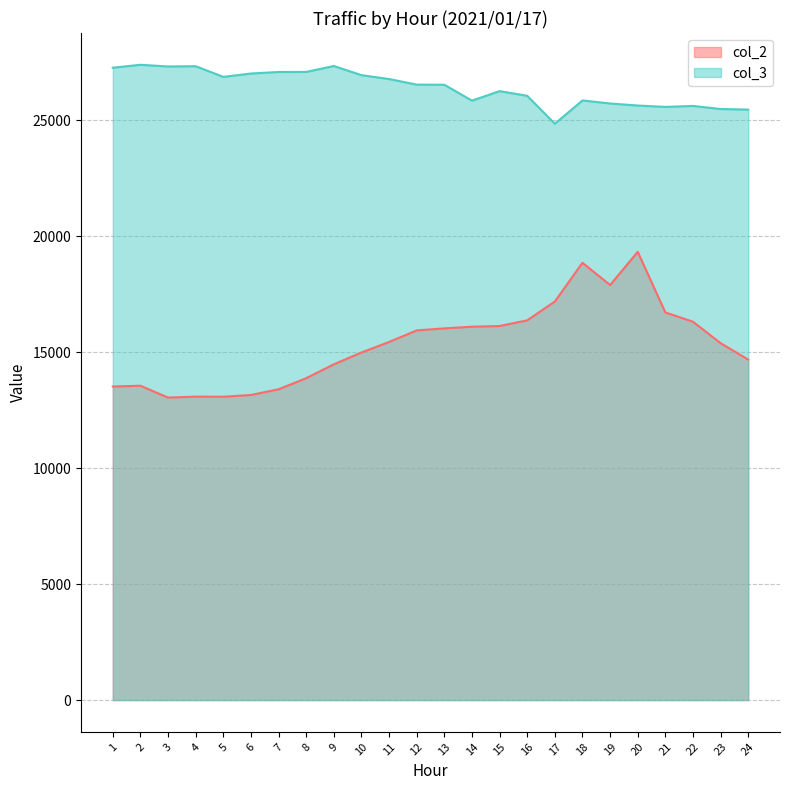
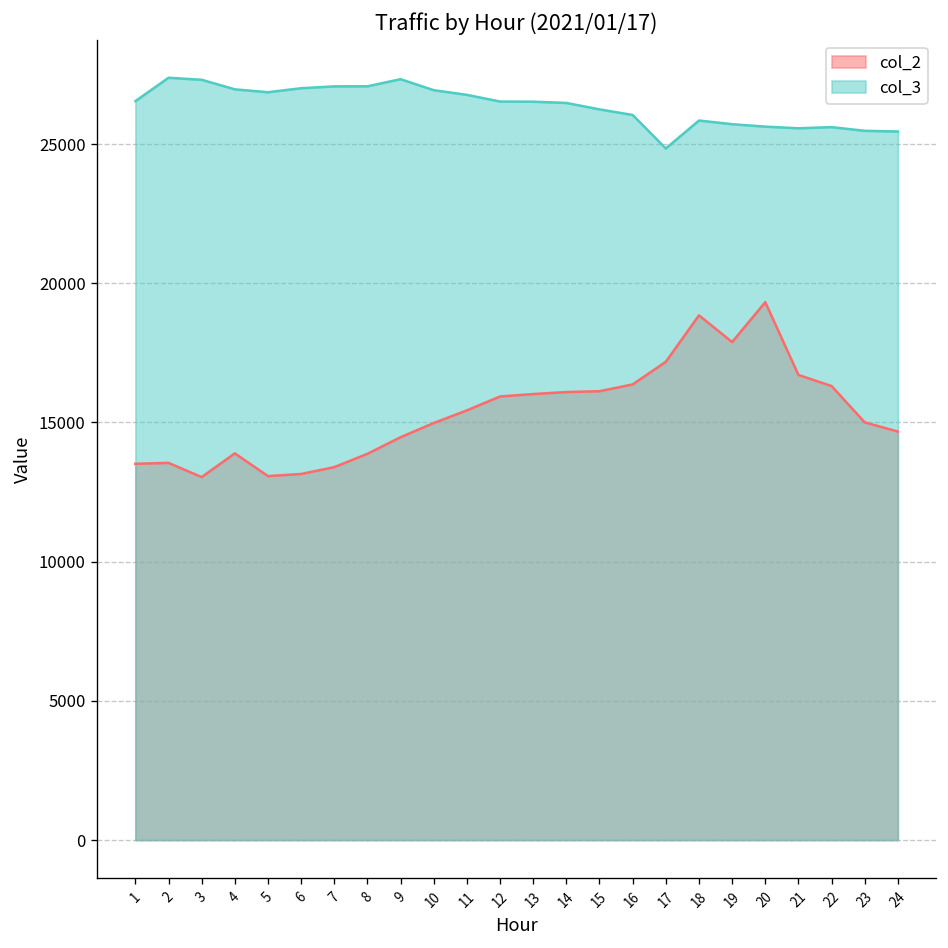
  {
    "col_2": {
      "1": 13500,
      "2": 13500,
      "3": 13000,
-     "4": 13100,
+     "4": 13900,
      "5": 13100,
      "6": 13200,
      "7": 13400,
      "8": 13900,
      "9": 14500,
      "10": 15000,
      "11": 15400,
      "12": 15900,
      "13": 16000,
      "14": 16100,
      "15": 16100,
      "16": 16400,
      "17": 17200,
      "18": 18800,
      "19": 17900,
      "20": 19300,
      "21": 16700,
      "22": 16300,
-     "23": 15400,
+     "23": 15000,
      "24": 14700
    },
    "col_3": {
-     "1": 27300,
+     "1": 26500,
      "2": 27400,
      "3": 27300,
-     "4": 27300,
+     "4": 27000,
      "5": 26900,
      "6": 27000,
      "7": 27100,
      "8": 27100,
      "9": 27300,
      "10": 26900,
      "11": 26800,
      "12": 26500,
      "13": 26500,
-     "14": 25800,
+     "14": 26500,
      "15": 26200,
      "16": 26000,
      "17": 24800,
      "18": 25800,
      "19": 25700,
      "20": 25600,
      "21": 25600,
      "22": 25600,
      "23": 25500,
      "24": 25500
    }
  }
